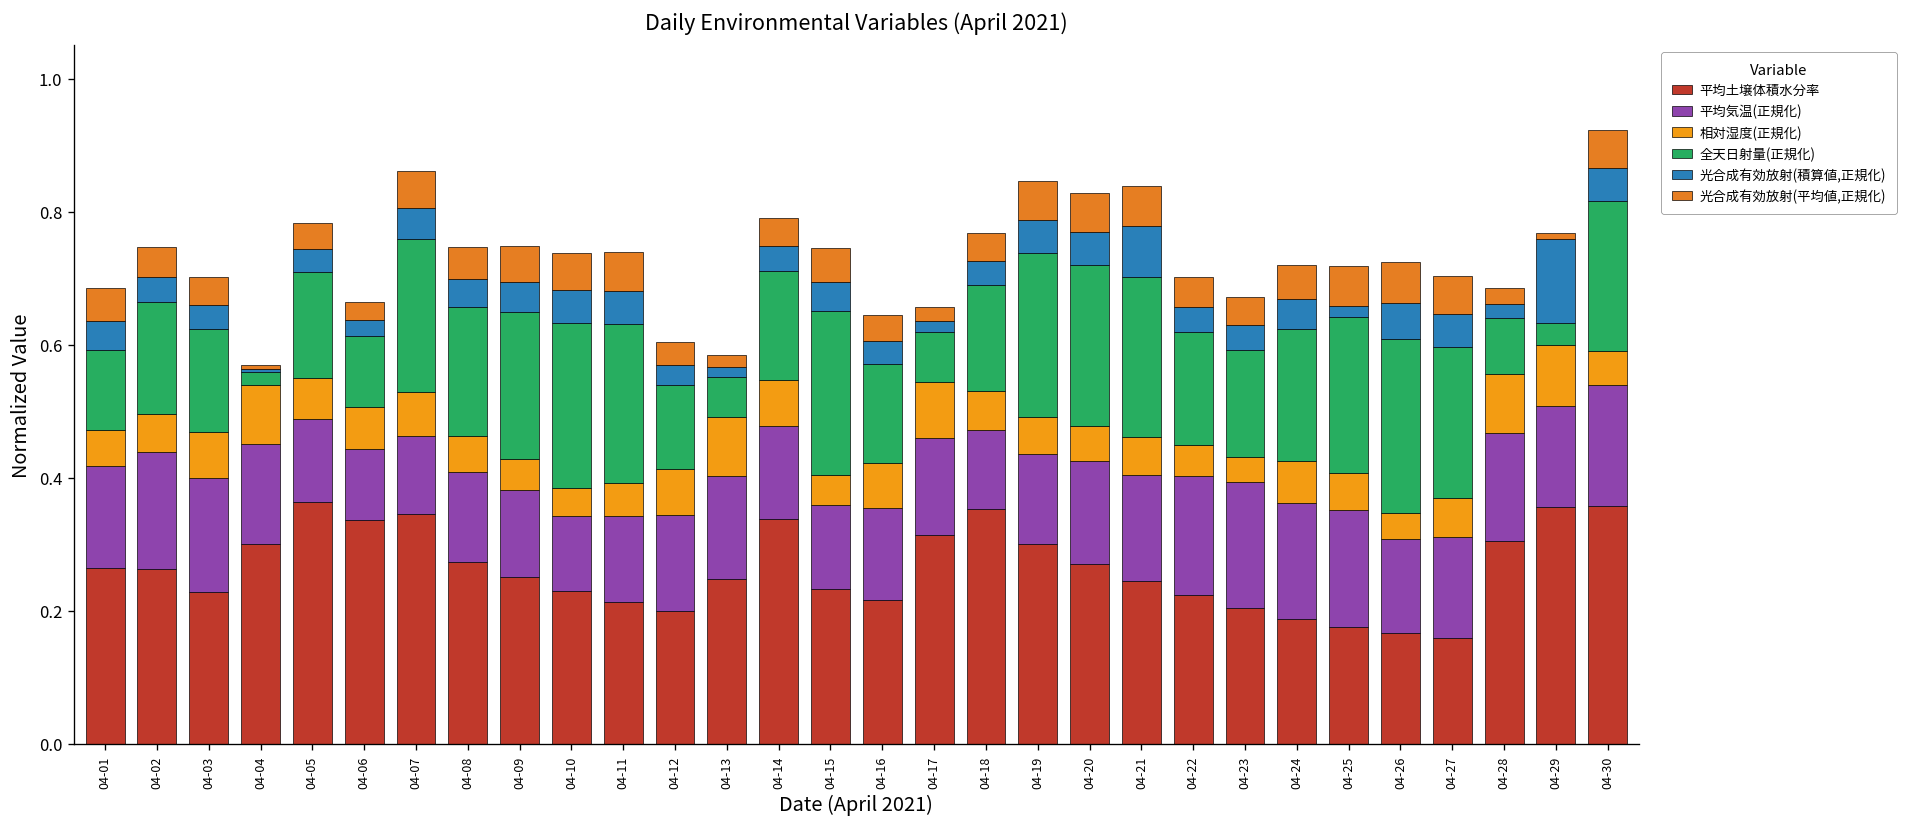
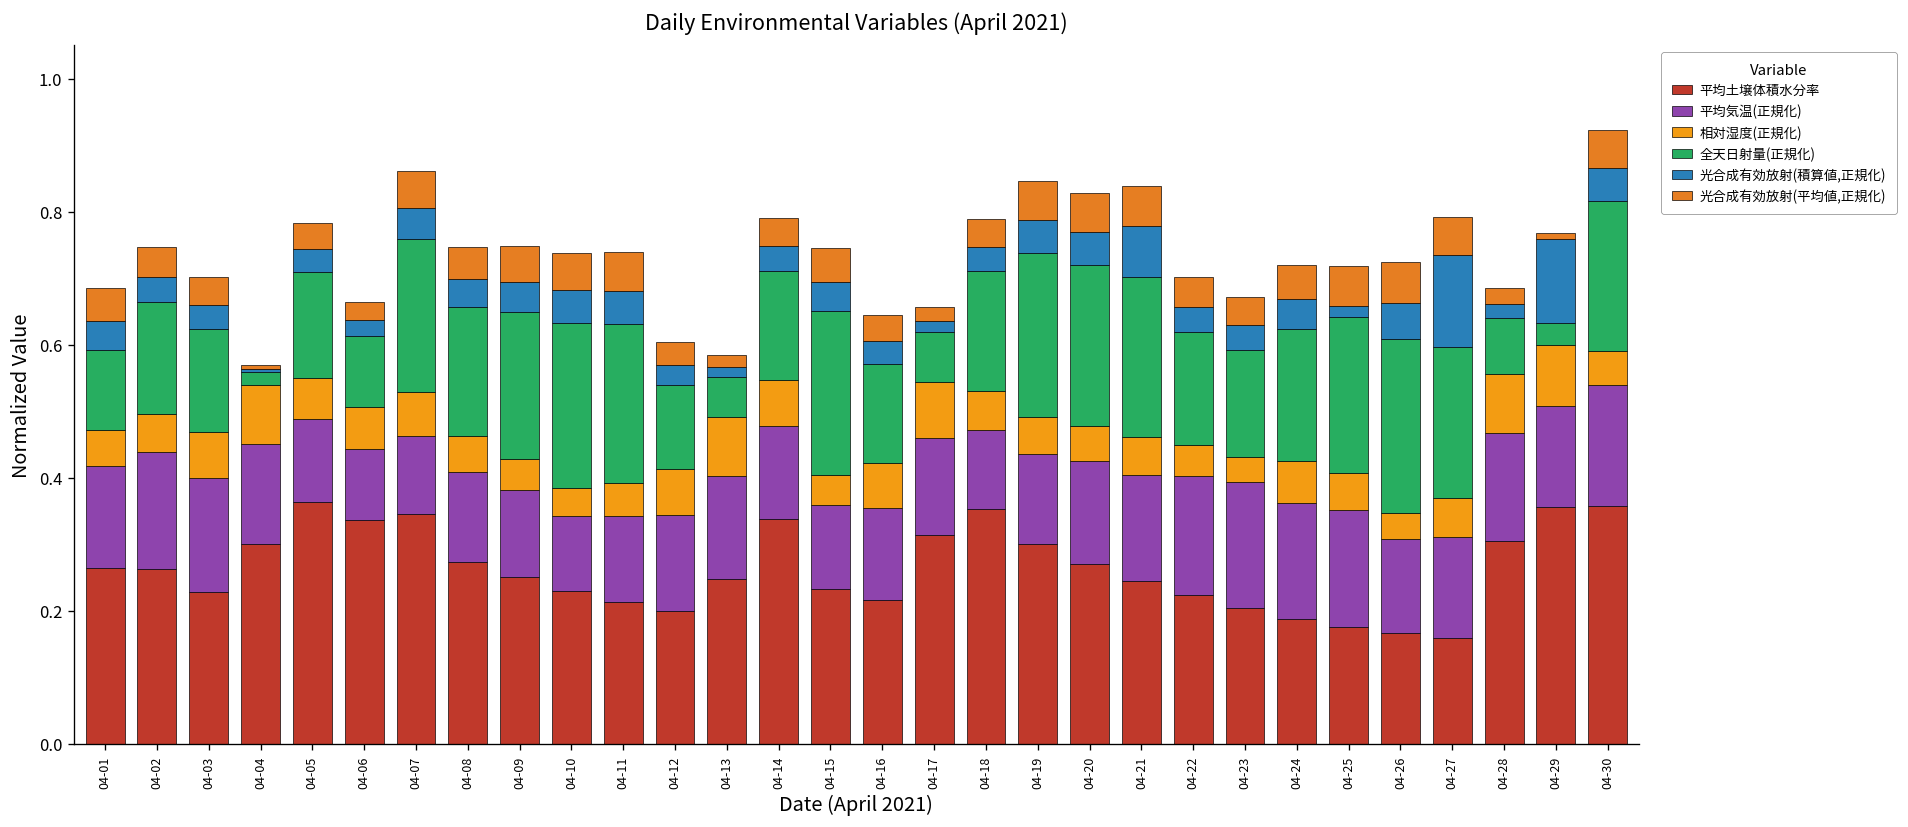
  {
    "平均土壌体積水分率": {
      "04-01": 0.26,
      "04-02": 0.26,
      "04-03": 0.23,
      "04-04": 0.30,
      "04-05": 0.36,
      "04-06": 0.34,
      "04-07": 0.34,
      "04-08": 0.27,
      "04-09": 0.25,
      "04-10": 0.23,
      "04-11": 0.21,
      "04-12": 0.20,
      "04-13": 0.25,
      "04-14": 0.34,
      "04-15": 0.23,
      "04-16": 0.22,
      "04-17": 0.31,
      "04-18": 0.35,
      "04-19": 0.30,
      "04-20": 0.27,
      "04-21": 0.24,
      "04-22": 0.22,
      "04-23": 0.20,
      "04-24": 0.19,
      "04-25": 0.18,
      "04-26": 0.17,
      "04-27": 0.16,
      "04-28": 0.30,
      "04-29": 0.36,
      "04-30": 0.36
    },
    "平均気温(正規化)": {
      "04-01": 0.15,
      "04-02": 0.18,
      "04-03": 0.17,
      "04-04": 0.15,
      "04-05": 0.12,
      "04-06": 0.11,
      "04-07": 0.12,
      "04-08": 0.14,
      "04-09": 0.13,
      "04-10": 0.11,
      "04-11": 0.13,
      "04-12": 0.15,
      "04-13": 0.15,
      "04-14": 0.14,
      "04-15": 0.13,
      "04-16": 0.14,
      "04-17": 0.15,
      "04-18": 0.12,
      "04-19": 0.13,
      "04-20": 0.16,
      "04-21": 0.16,
      "04-22": 0.18,
      "04-23": 0.19,
      "04-24": 0.17,
      "04-25": 0.18,
      "04-26": 0.14,
      "04-27": 0.15,
      "04-28": 0.16,
      "04-29": 0.15,
      "04-30": 0.18
    },
    "全天日射量(正規化)": {
      "04-01": 0.12,
      "04-02": 0.17,
      "04-03": 0.15,
      "04-04": 0.02,
      "04-05": 0.16,
      "04-06": 0.11,
      "04-07": 0.23,
      "04-08": 0.19,
      "04-09": 0.22,
      "04-10": 0.25,
      "04-11": 0.24,
      "04-12": 0.13,
      "04-13": 0.06,
      "04-14": 0.16,
      "04-15": 0.25,
      "04-16": 0.15,
      "04-17": 0.07,
-     "04-18": 0.16,
+     "04-18": 0.18,
      "04-19": 0.25,
      "04-20": 0.24,
      "04-21": 0.24,
      "04-22": 0.17,
      "04-23": 0.16,
      "04-24": 0.20,
      "04-25": 0.23,
      "04-26": 0.26,
      "04-27": 0.23,
      "04-28": 0.08,
      "04-29": 0.03,
      "04-30": 0.23
    },
    "光合成有効放射(積算値,正規化)": {
      "04-01": 0.04,
      "04-02": 0.04,
      "04-03": 0.04,
      "04-04": 0.01,
      "04-05": 0.03,
      "04-06": 0.02,
      "04-07": 0.05,
      "04-08": 0.04,
      "04-09": 0.05,
      "04-10": 0.05,
      "04-11": 0.05,
      "04-12": 0.03,
      "04-13": 0.02,
      "04-14": 0.04,
      "04-15": 0.04,
      "04-16": 0.03,
      "04-17": 0.02,
      "04-18": 0.04,
      "04-19": 0.05,
      "04-20": 0.05,
      "04-21": 0.08,
      "04-22": 0.04,
      "04-23": 0.04,
      "04-24": 0.04,
      "04-25": 0.02,
      "04-26": 0.05,
-     "04-27": 0.05,
+     "04-27": 0.14,
      "04-28": 0.02,
      "04-29": 0.13,
      "04-30": 0.05
    }
  }
